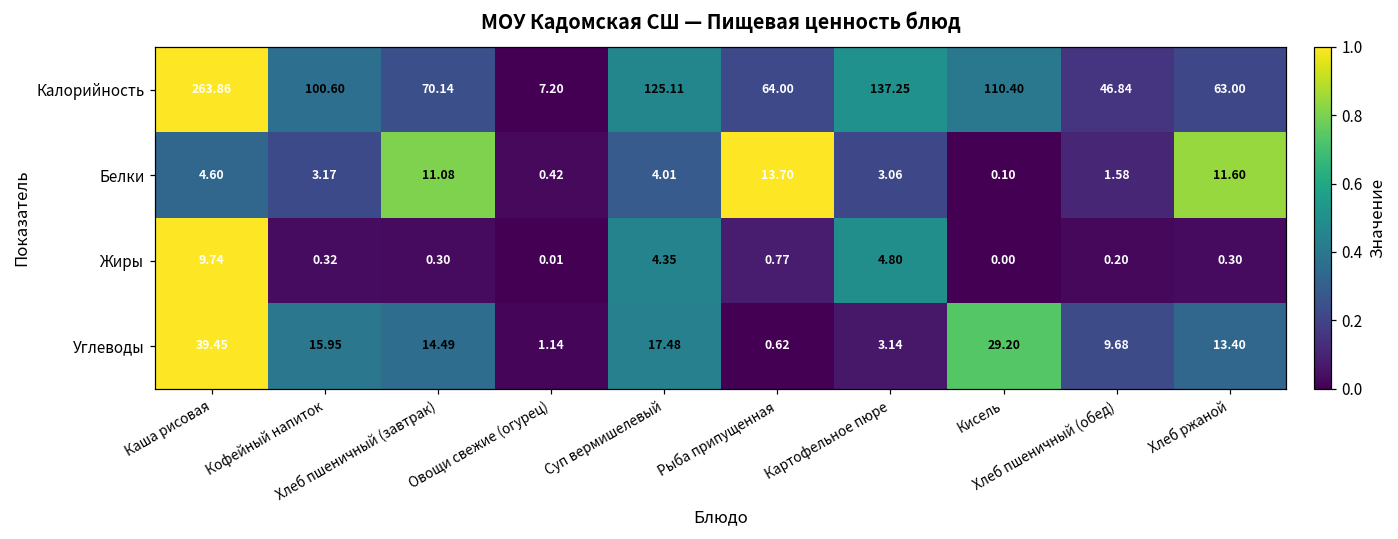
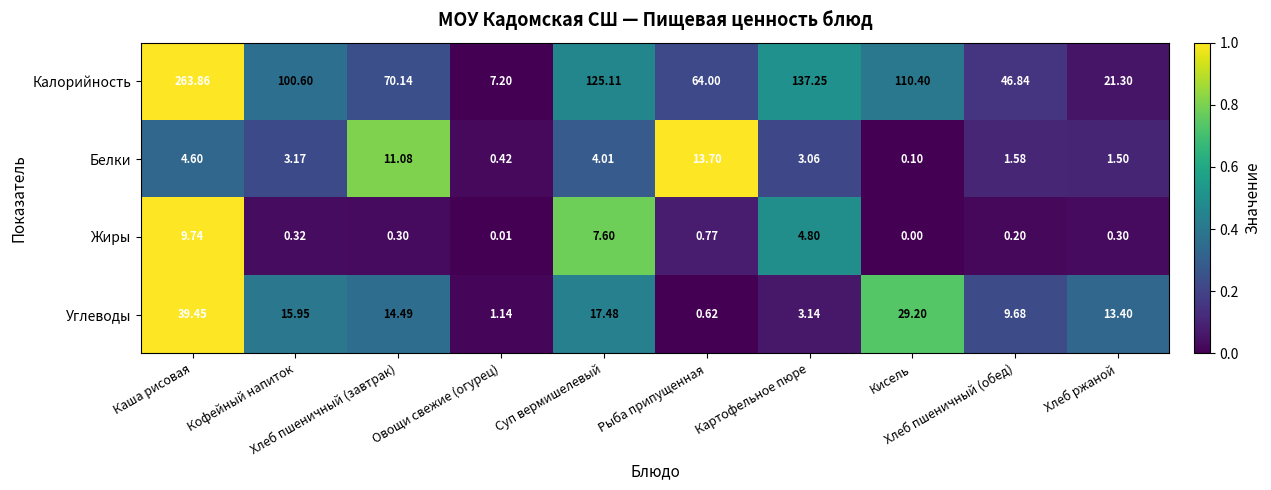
  {
    "Калорийность": {
      "Каша рисовая": 263.86,
      "Кофейный напиток": 100.60,
      "Хлеб пшеничный (завтрак)": 70.14,
      "Овощи свежие (огурец)": 7.20,
      "Суп вермишелевый": 125.11,
      "Рыба припущенная": 64.00,
      "Картофельное пюре": 137.25,
      "Кисель": 110.40,
      "Хлеб пшеничный (обед)": 46.84,
-     "Хлеб ржаной": 63.00
+     "Хлеб ржаной": 21.30
    },
    "Белки": {
      "Каша рисовая": 4.60,
      "Кофейный напиток": 3.17,
      "Хлеб пшеничный (завтрак)": 11.08,
      "Овощи свежие (огурец)": 0.42,
      "Суп вермишелевый": 4.01,
      "Рыба припущенная": 13.70,
      "Картофельное пюре": 3.06,
      "Кисель": 0.10,
      "Хлеб пшеничный (обед)": 1.58,
-     "Хлеб ржаной": 11.60
+     "Хлеб ржаной": 1.50
    },
    "Жиры": {
      "Каша рисовая": 9.74,
      "Кофейный напиток": 0.32,
      "Хлеб пшеничный (завтрак)": 0.30,
      "Овощи свежие (огурец)": 0.01,
-     "Суп вермишелевый": 4.35,
+     "Суп вермишелевый": 7.60,
      "Рыба припущенная": 0.77,
      "Картофельное пюре": 4.80,
      "Кисель": 0.00,
      "Хлеб пшеничный (обед)": 0.20,
      "Хлеб ржаной": 0.30
    },
    "Углеводы": {
      "Каша рисовая": 39.45,
      "Кофейный напиток": 15.95,
      "Хлеб пшеничный (завтрак)": 14.49,
      "Овощи свежие (огурец)": 1.14,
      "Суп вермишелевый": 17.48,
      "Рыба припущенная": 0.62,
      "Картофельное пюре": 3.14,
      "Кисель": 29.20,
      "Хлеб пшеничный (обед)": 9.68,
      "Хлеб ржаной": 13.40
    }
  }
